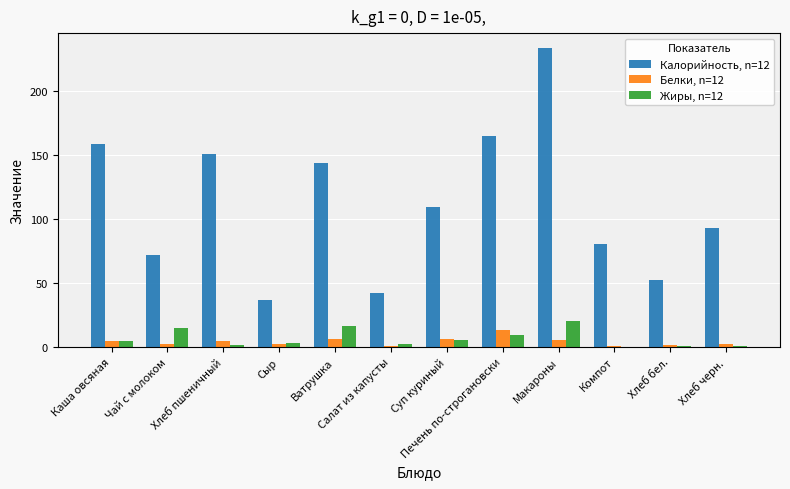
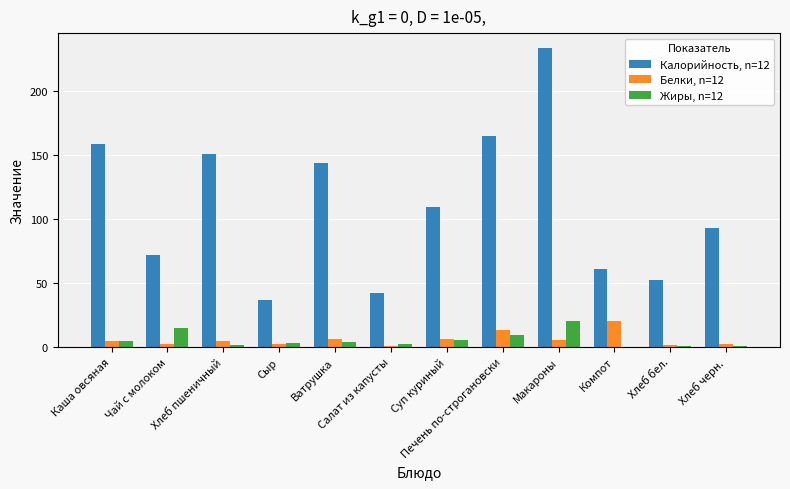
  {
    "Калорийность, n=12": {
      "Каша овсяная": 159,
      "Чай с молоком": 72,
      "Хлеб пшеничный": 151,
      "Сыр": 36,
      "Ватрушка": 144,
      "Салат из капусты": 42,
      "Суп куриный": 109,
      "Печень по-строгановски": 165,
      "Макароны": 234,
-     "Компот": 80,
+     "Компот": 61,
      "Хлеб бел.": 52,
      "Хлеб черн.": 93
    },
    "Белки, n=12": {
      "Каша овсяная": 4,
      "Чай с молоком": 2,
      "Хлеб пшеничный": 5,
      "Сыр": 2,
      "Ватрушка": 6,
      "Суп куриный": 6,
      "Печень по-строгановски": 13,
      "Макароны": 6,
-     "Компот": 0,
+     "Компот": 21,
      "Хлеб черн.": 2
    },
    "Жиры, n=12": {
      "Каша овсяная": 5,
      "Чай с молоком": 15,
      "Сыр": 3,
-     "Ватрушка": 17,
+     "Ватрушка": 4,
      "Салат из капусты": 2,
      "Суп куриный": 6,
      "Печень по-строгановски": 9,
      "Макароны": 21
    }
  }
